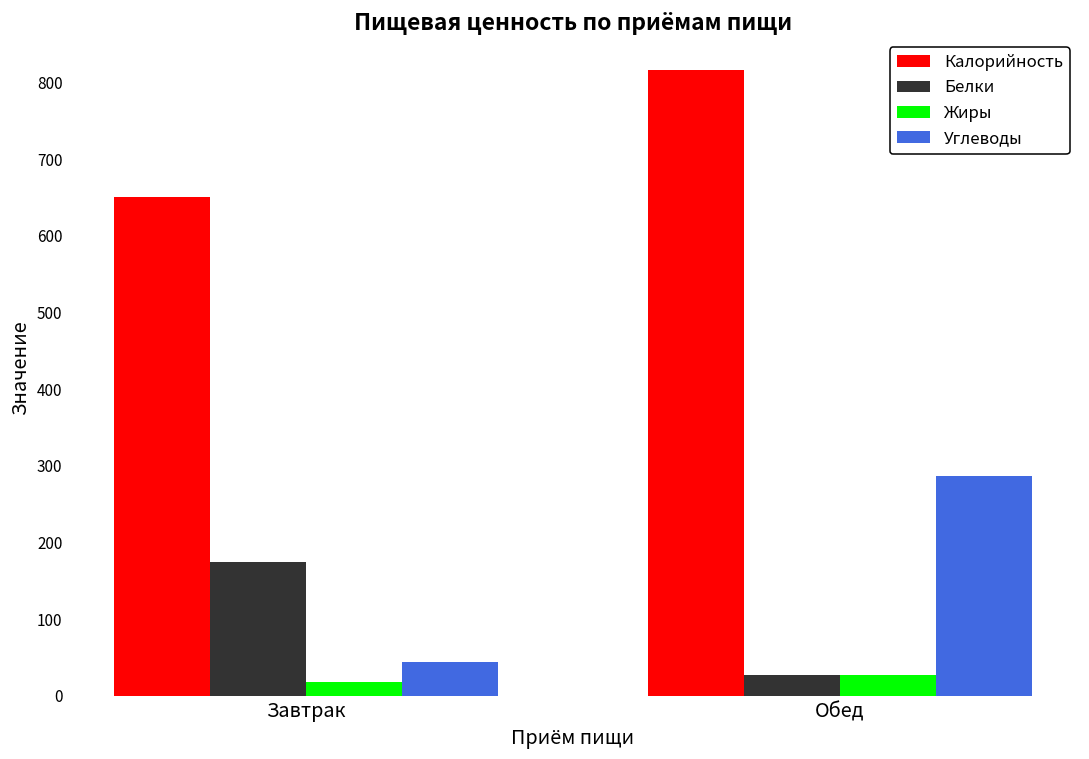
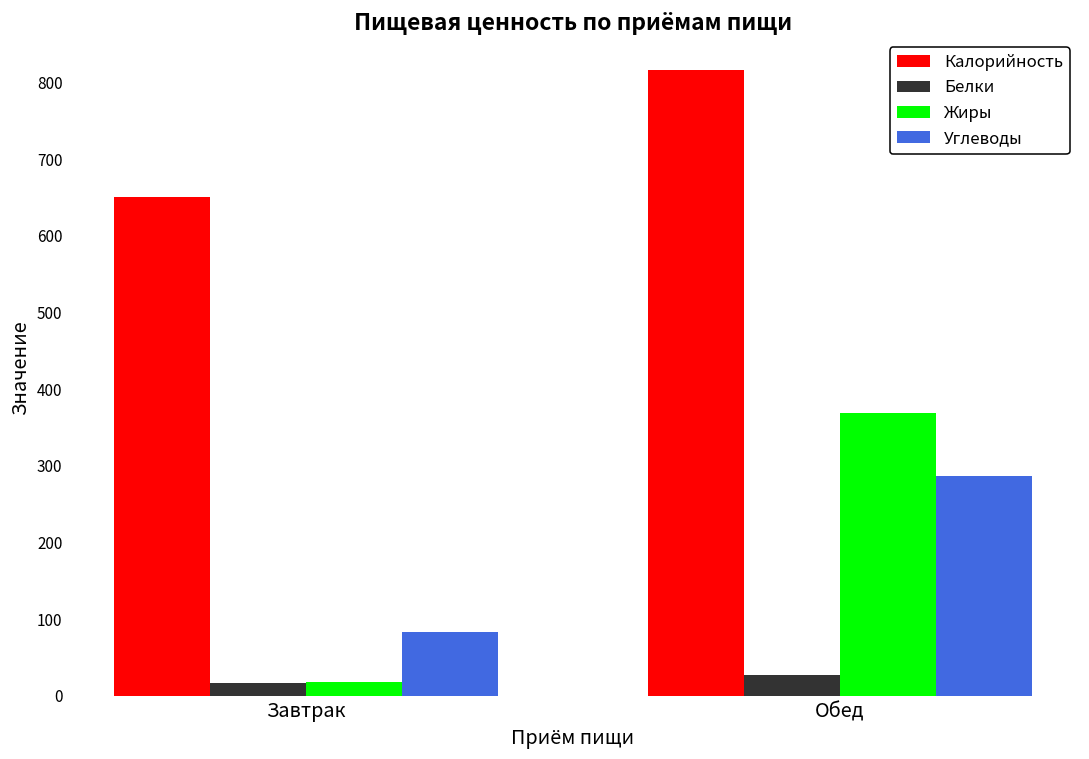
  {
    "Калорийность": {
      "Завтрак": 650,
      "Обед": 820
    },
    "Белки": {
-     "Завтрак": 170,
+     "Завтрак": 20,
      "Обед": 30
    },
    "Жиры": {
      "Завтрак": 20,
-     "Обед": 30
+     "Обед": 370
    },
    "Углеводы": {
-     "Завтрак": 40,
+     "Завтрак": 80,
      "Обед": 290
    }
  }
